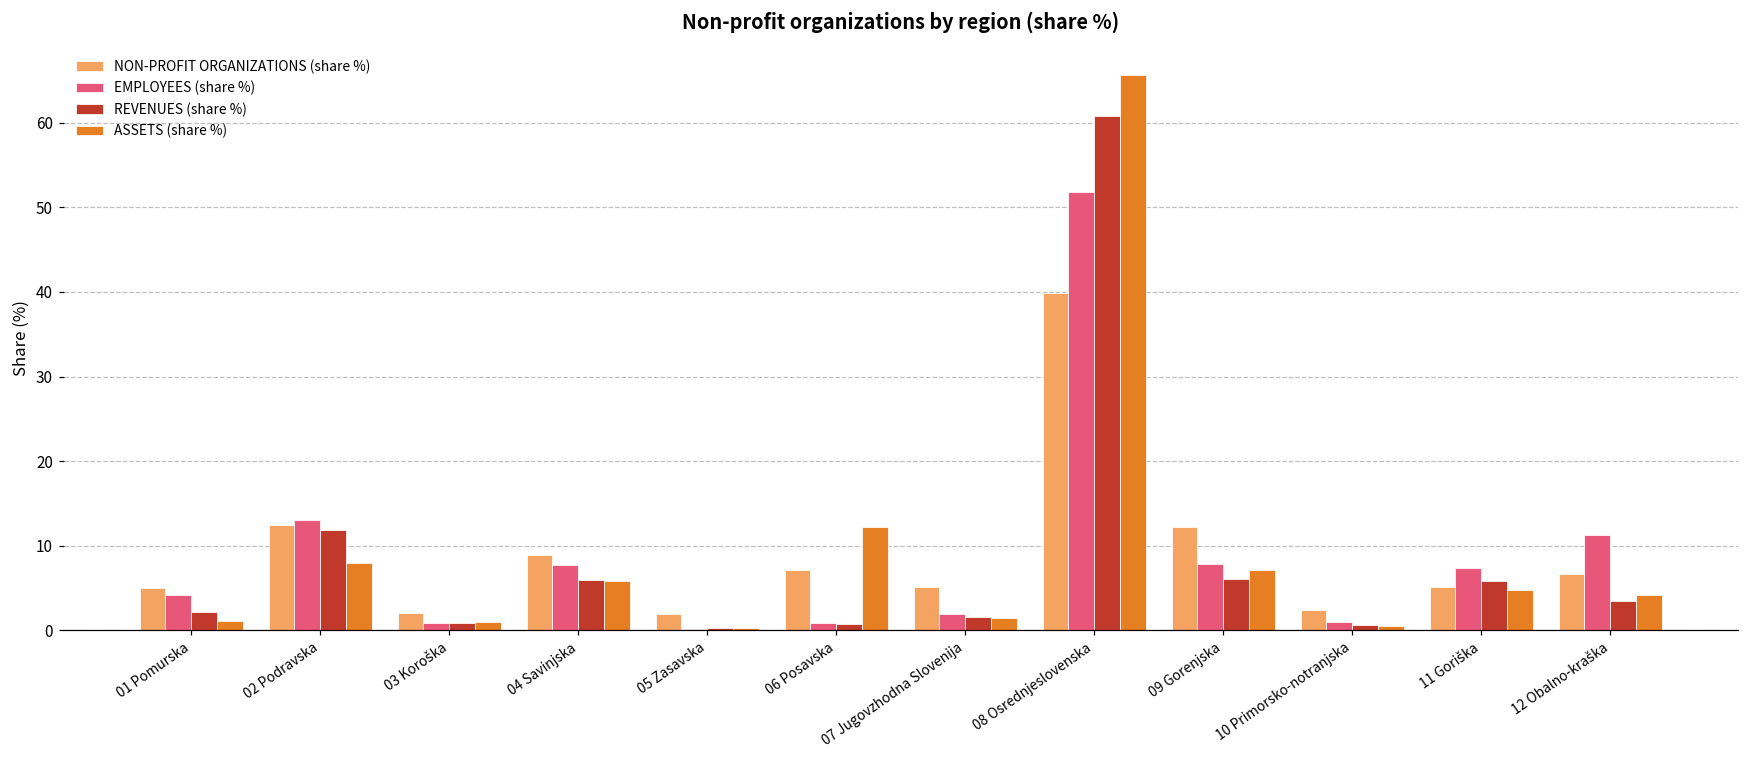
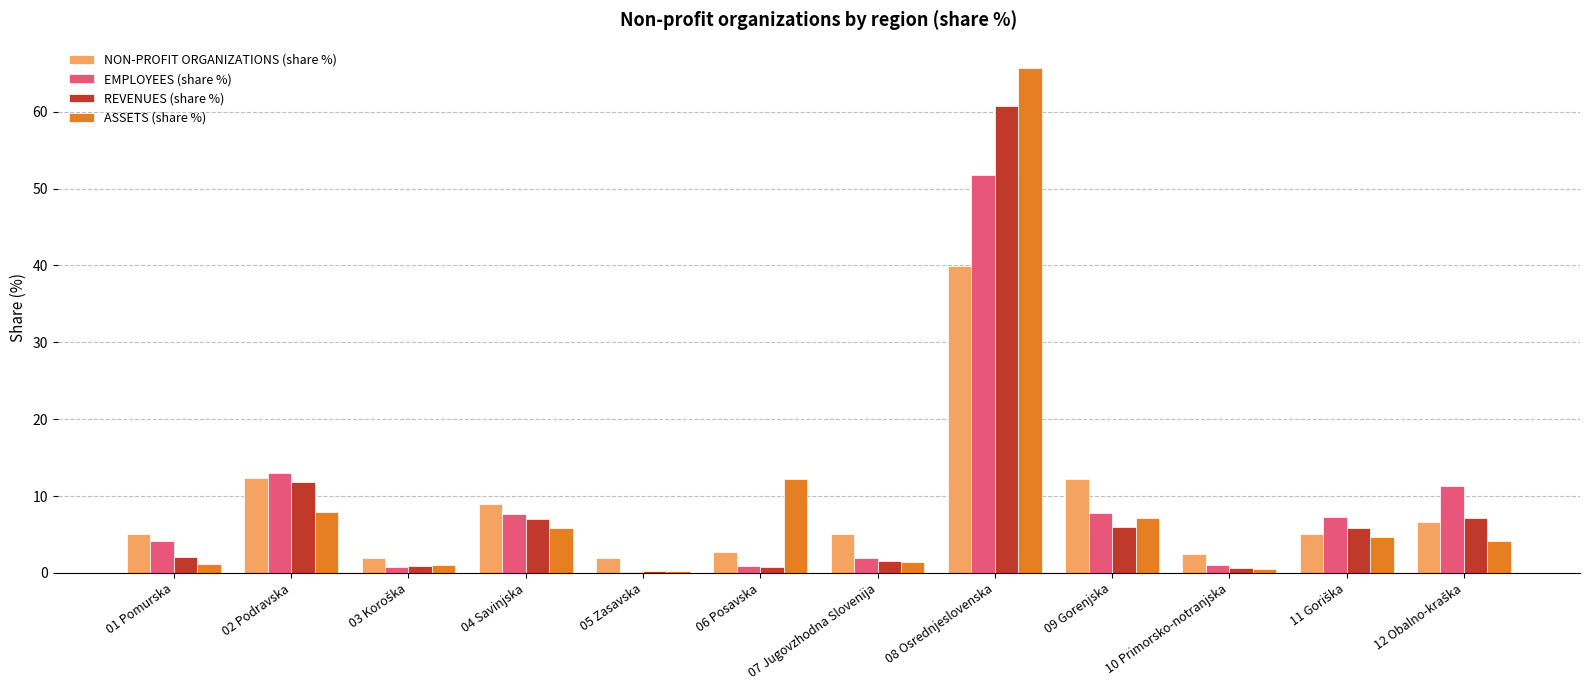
  {
    "NON-PROFIT ORGANIZATIONS (share %)": {
      "01 Pomurska": 5,
      "02 Podravska": 12,
      "03 Koroška": 2,
      "04 Savinjska": 9,
      "05 Zasavska": 2,
-     "06 Posavska": 7,
+     "06 Posavska": 3,
      "07 Jugovzhodna Slovenija": 5,
      "08 Osrednjeslovenska": 40,
      "09 Gorenjska": 12,
      "10 Primorsko-notranjska": 2,
      "11 Goriška": 5,
      "12 Obalno-kraška": 7
    },
    "EMPLOYEES (share %)": {
      "01 Pomurska": 4,
      "02 Podravska": 13,
      "03 Koroška": 1,
      "04 Savinjska": 8,
      "06 Posavska": 1,
      "07 Jugovzhodna Slovenija": 2,
      "08 Osrednjeslovenska": 52,
      "09 Gorenjska": 8,
      "10 Primorsko-notranjska": 1,
      "11 Goriška": 7,
      "12 Obalno-kraška": 11
    },
    "REVENUES (share %)": {
      "01 Pomurska": 2,
      "02 Podravska": 12,
      "03 Koroška": 1,
-     "04 Savinjska": 6,
+     "04 Savinjska": 7,
      "06 Posavska": 1,
      "07 Jugovzhodna Slovenija": 2,
      "08 Osrednjeslovenska": 61,
      "09 Gorenjska": 6,
      "10 Primorsko-notranjska": 1,
      "11 Goriška": 6,
-     "12 Obalno-kraška": 4
+     "12 Obalno-kraška": 7
    },
    "ASSETS (share %)": {
      "01 Pomurska": 1,
      "02 Podravska": 8,
      "03 Koroška": 1,
      "04 Savinjska": 6,
      "06 Posavska": 12,
      "07 Jugovzhodna Slovenija": 1,
      "08 Osrednjeslovenska": 66,
      "09 Gorenjska": 7,
      "10 Primorsko-notranjska": 1,
      "11 Goriška": 5,
      "12 Obalno-kraška": 4
    }
  }
